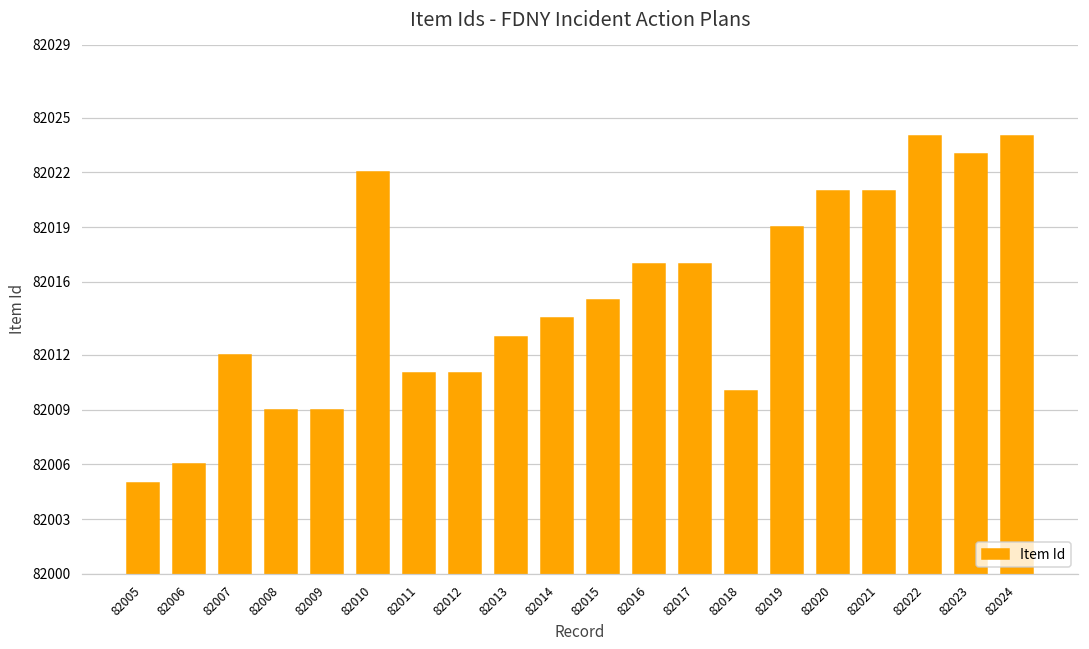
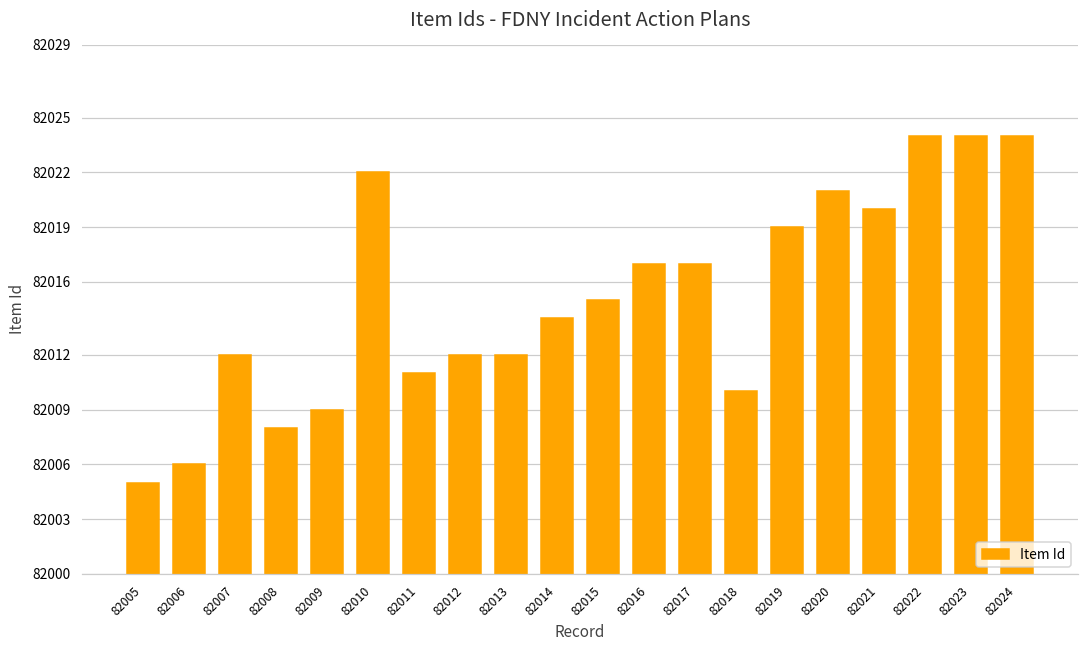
  {
    "82005": 82005,
    "82006": 82006,
    "82007": 82012,
-   "82008": 82009,
+   "82008": 82008,
    "82009": 82009,
    "82010": 82022,
    "82011": 82011,
-   "82012": 82011,
-   "82013": 82013,
+   "82012": 82012,
+   "82013": 82012,
    "82014": 82014,
    "82015": 82015,
    "82016": 82017,
    "82017": 82017,
    "82018": 82010,
    "82019": 82019,
    "82020": 82021,
-   "82021": 82021,
+   "82021": 82020,
    "82022": 82024,
-   "82023": 82023,
+   "82023": 82024,
    "82024": 82024
  }
